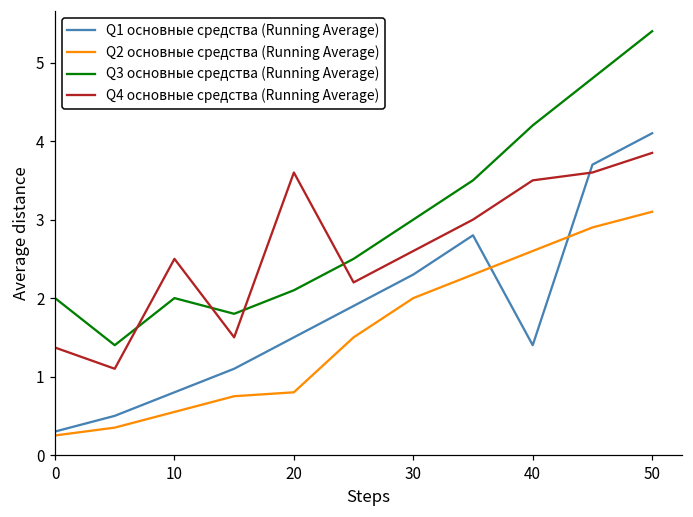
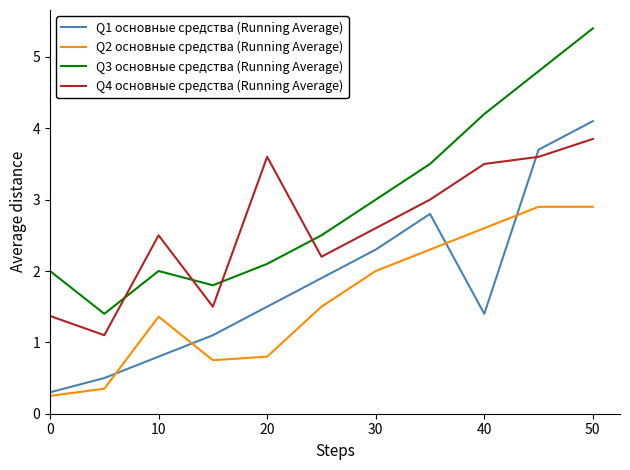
  {
    "Q1 основные средства (Running Average)": {
      "0": 0.3,
      "10": 0.8,
      "20": 1.5,
      "30": 2.3,
      "40": 1.4,
      "50": 4.1
    },
    "Q2 основные средства (Running Average)": {
      "0": 0.3,
-     "10": 0.6,
+     "10": 1.4,
      "20": 0.8,
      "30": 2.0,
      "40": 2.6,
-     "50": 3.1
+     "50": 2.9
    },
    "Q3 основные средства (Running Average)": {
      "0": 2.0,
      "10": 2.0,
      "20": 2.1,
      "30": 3.0,
      "40": 4.2,
      "50": 5.4
    },
    "Q4 основные средства (Running Average)": {
      "0": 1.4,
      "10": 2.5,
      "20": 3.6,
      "30": 2.6,
      "40": 3.5,
      "50": 3.9
    }
  }
